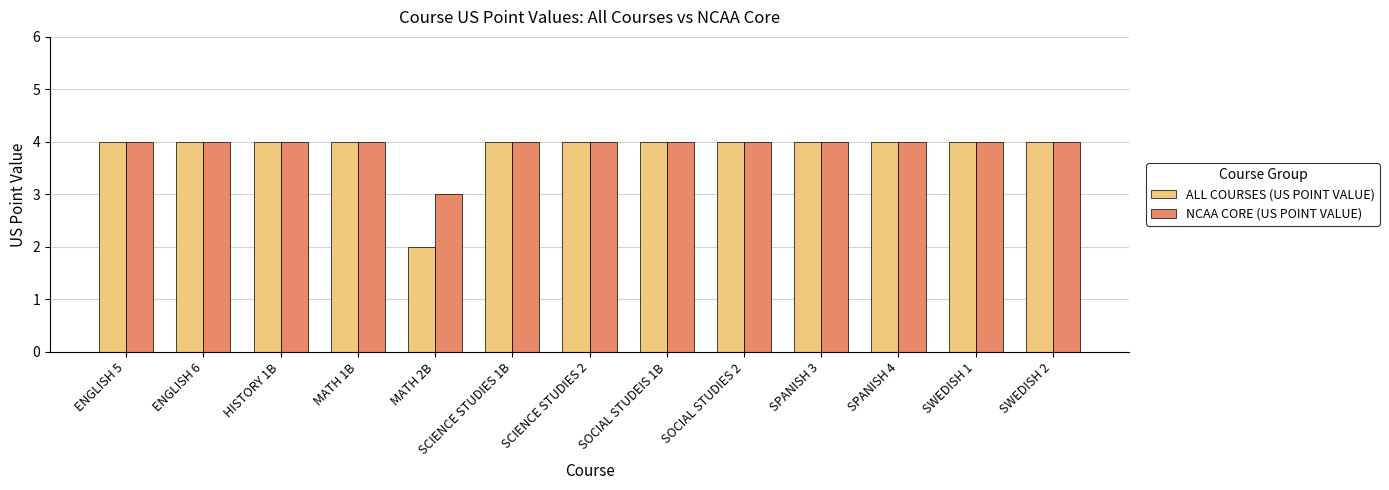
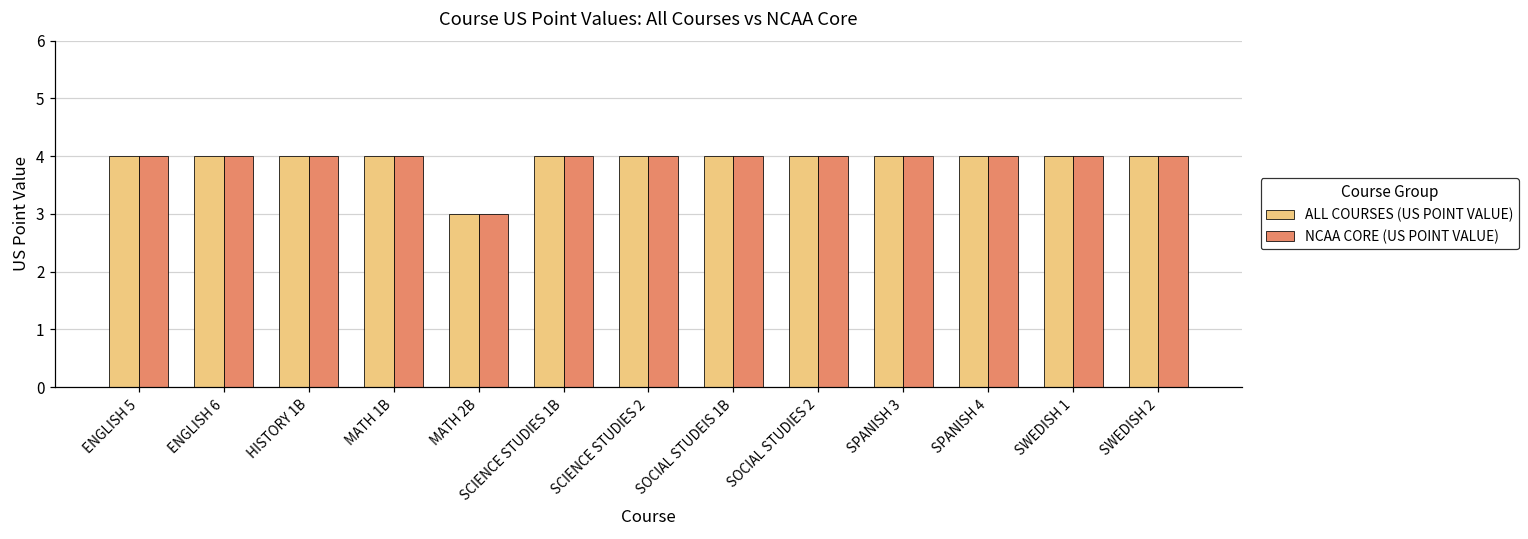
  {
    "ALL COURSES (US POINT VALUE)": {
      "ENGLISH 5": 4,
      "ENGLISH 6": 4,
      "HISTORY 1B": 4,
      "MATH 1B": 4,
-     "MATH 2B": 2,
+     "MATH 2B": 3,
      "SCIENCE STUDIES 1B": 4,
      "SCIENCE STUDIES 2": 4,
      "SOCIAL STUDEIS 1B": 4,
      "SOCIAL STUDIES 2": 4,
      "SPANISH 3": 4,
      "SPANISH 4": 4,
      "SWEDISH 1": 4,
      "SWEDISH 2": 4
    },
    "NCAA CORE (US POINT VALUE)": {
      "ENGLISH 5": 4,
      "ENGLISH 6": 4,
      "HISTORY 1B": 4,
      "MATH 1B": 4,
      "MATH 2B": 3,
      "SCIENCE STUDIES 1B": 4,
      "SCIENCE STUDIES 2": 4,
      "SOCIAL STUDEIS 1B": 4,
      "SOCIAL STUDIES 2": 4,
      "SPANISH 3": 4,
      "SPANISH 4": 4,
      "SWEDISH 1": 4,
      "SWEDISH 2": 4
    }
  }
